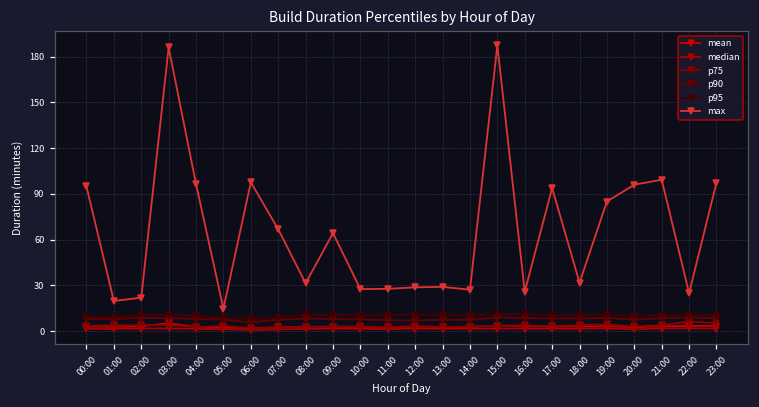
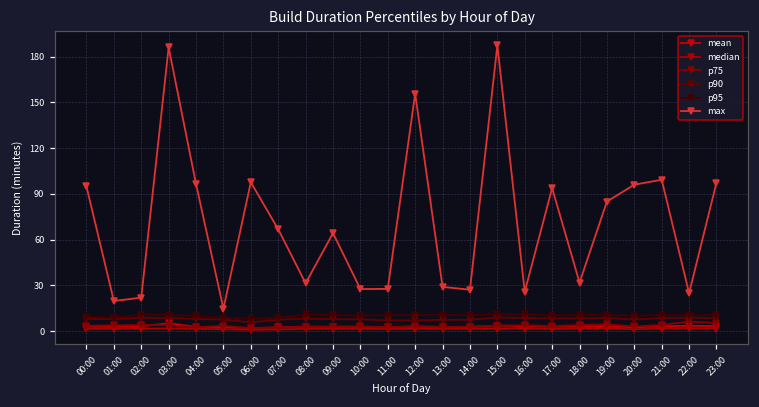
  {
    "max": {
      "00:00": 95,
      "01:00": 20,
      "02:00": 22,
      "03:00": 186,
      "04:00": 96,
      "05:00": 15,
      "06:00": 98,
      "07:00": 67,
      "08:00": 31,
      "09:00": 64,
      "10:00": 28,
      "11:00": 28,
-     "12:00": 29,
+     "12:00": 156,
      "13:00": 29,
      "14:00": 27,
      "15:00": 187,
      "16:00": 26,
      "17:00": 94,
      "18:00": 32,
      "19:00": 85,
      "20:00": 96,
      "21:00": 99,
      "22:00": 25,
      "23:00": 97
    }
  }
